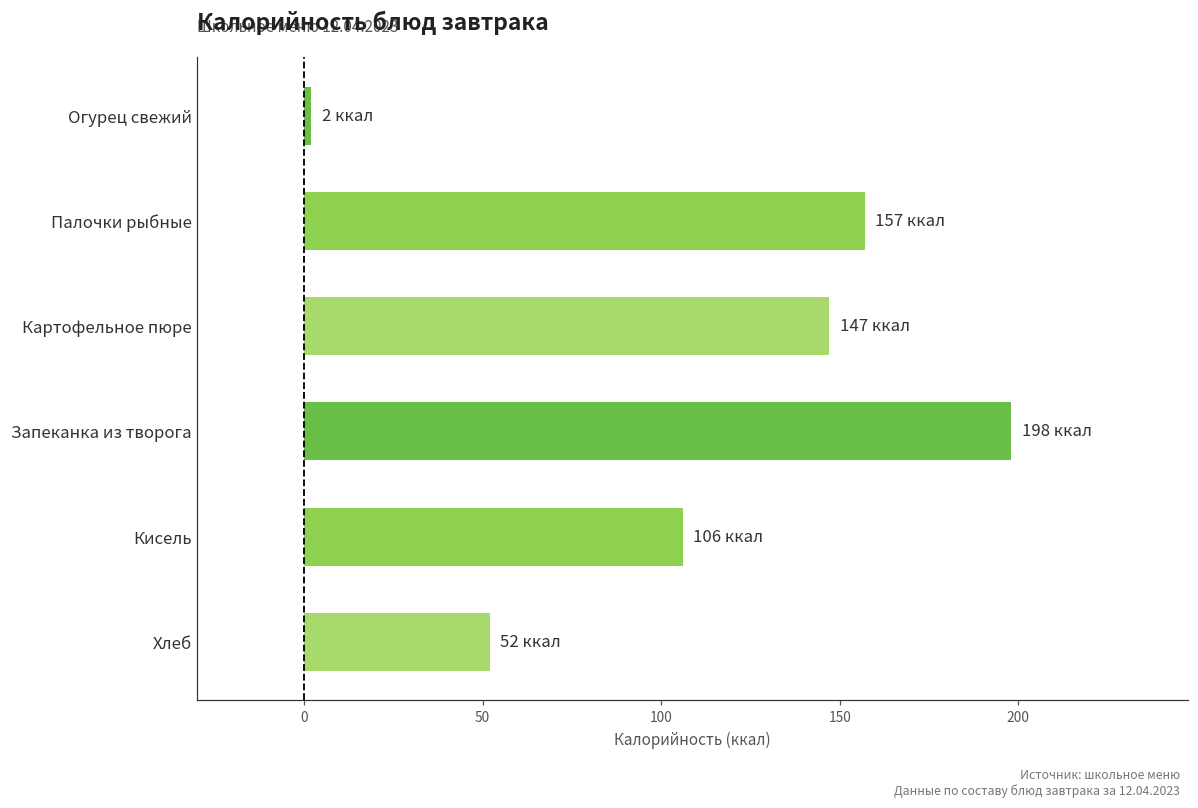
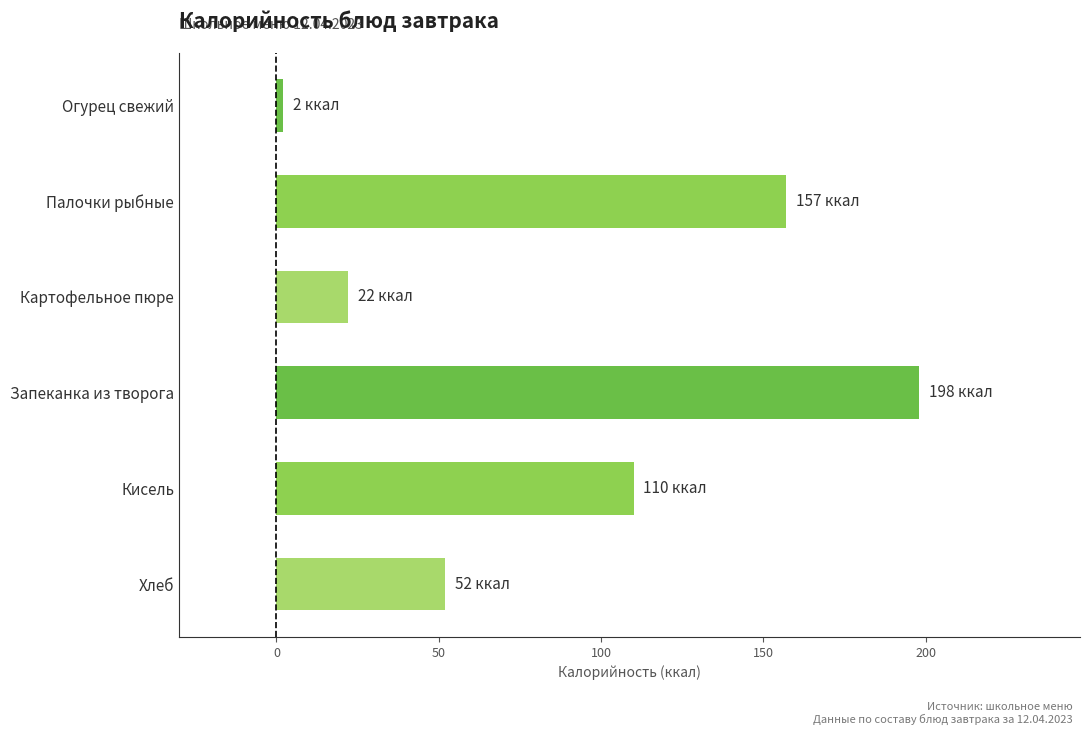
  {
    "Огурец свежий": 2,
    "Палочки рыбные": 157,
-   "Картофельное пюре": 147,
+   "Картофельное пюре": 22,
    "Запеканка из творога": 198,
-   "Кисель": 106,
+   "Кисель": 110,
    "Хлеб": 52
  }
